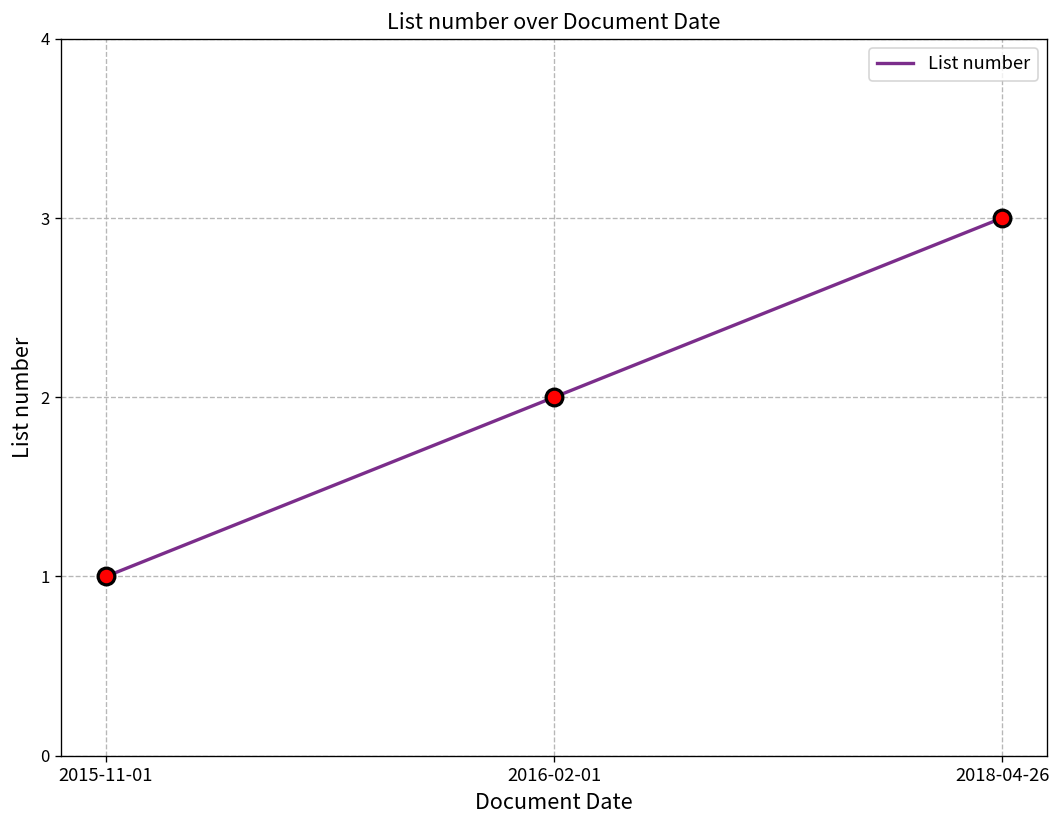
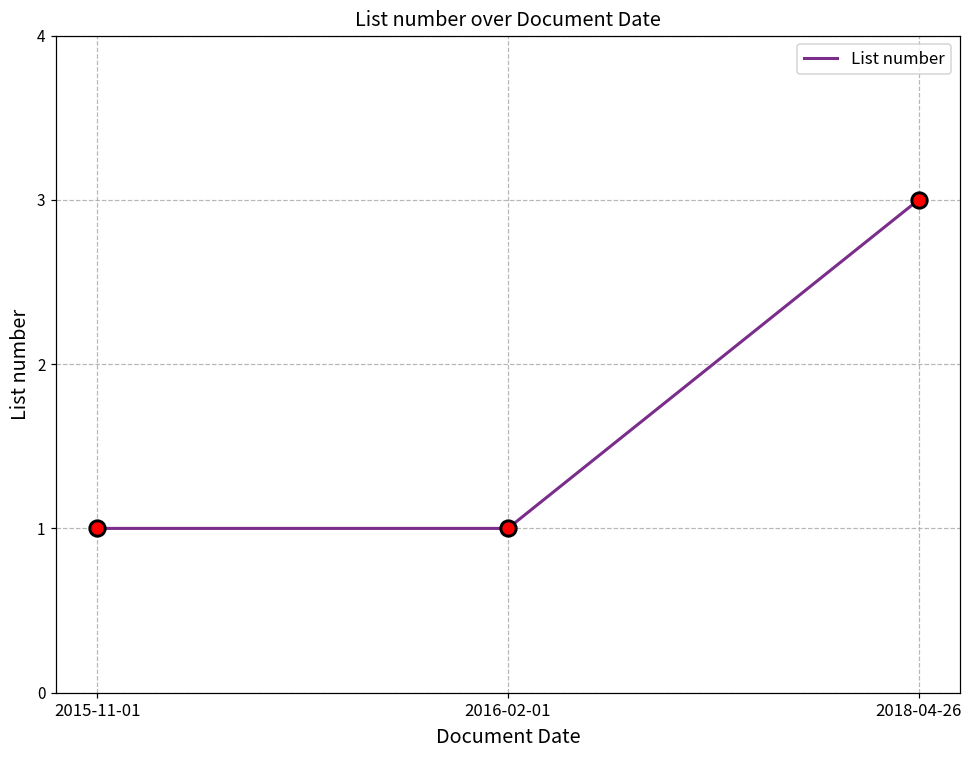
  {
    "2015-11-01": 1,
-   "2016-02-01": 2,
+   "2016-02-01": 1,
    "2018-04-26": 3
  }
